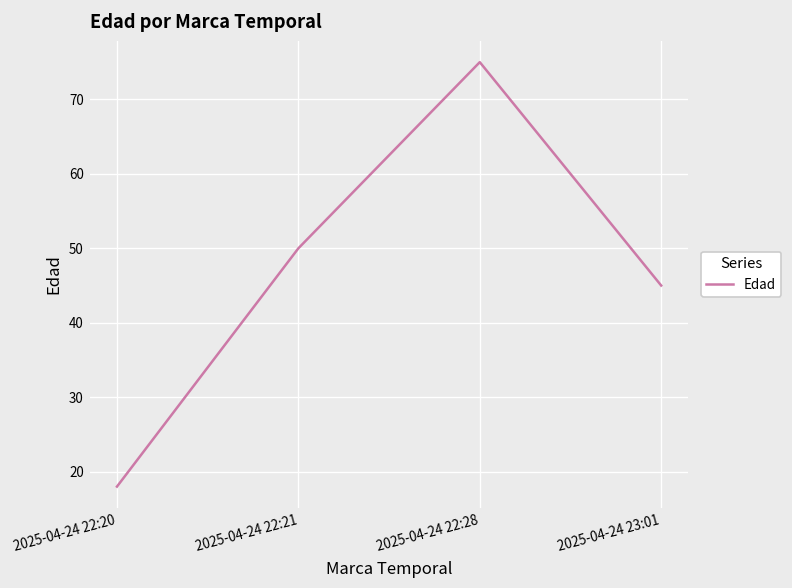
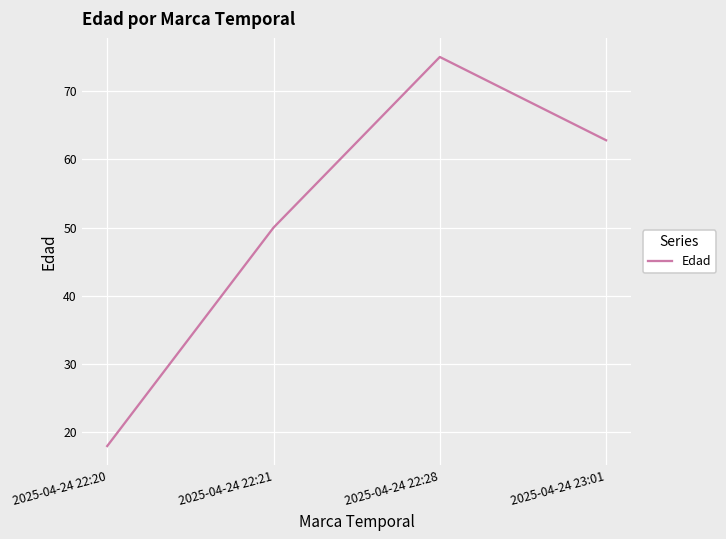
  {
    "2025-04-24 22:20": 18,
    "2025-04-24 22:21": 50,
    "2025-04-24 22:28": 75,
-   "2025-04-24 23:01": 45
+   "2025-04-24 23:01": 63
  }
